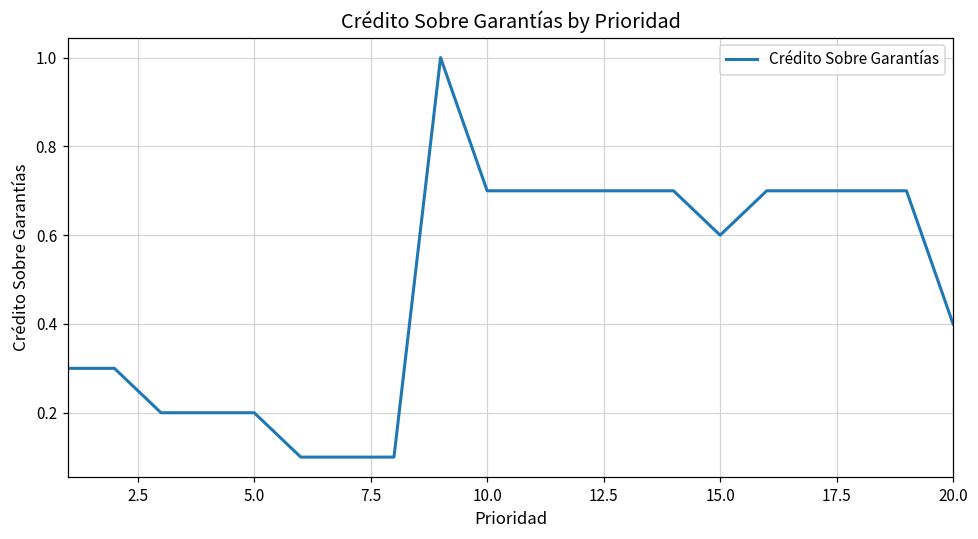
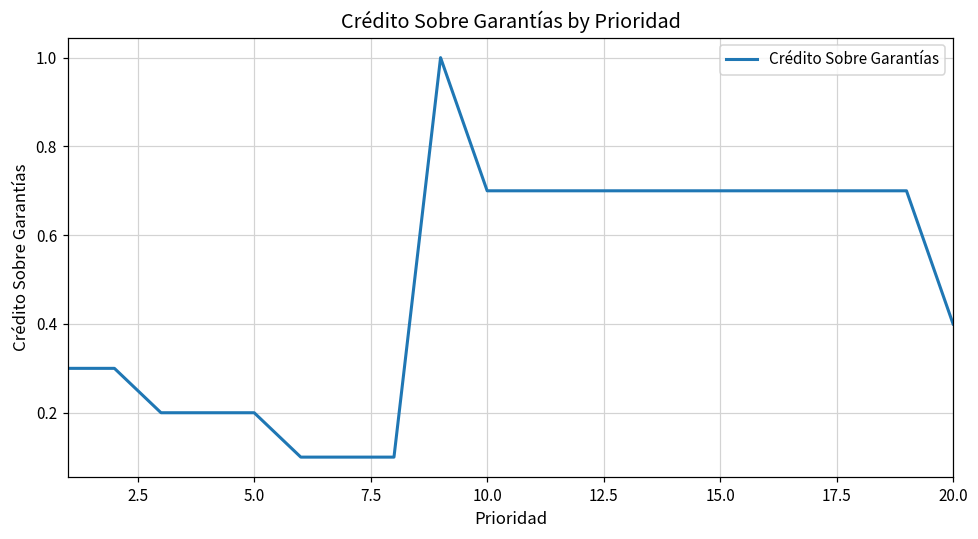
  {
    "5.0": 0.2,
    "10.0": 0.7,
-   "15.0": 0.6,
+   "15.0": 0.7,
    "20.0": 0.4
  }
